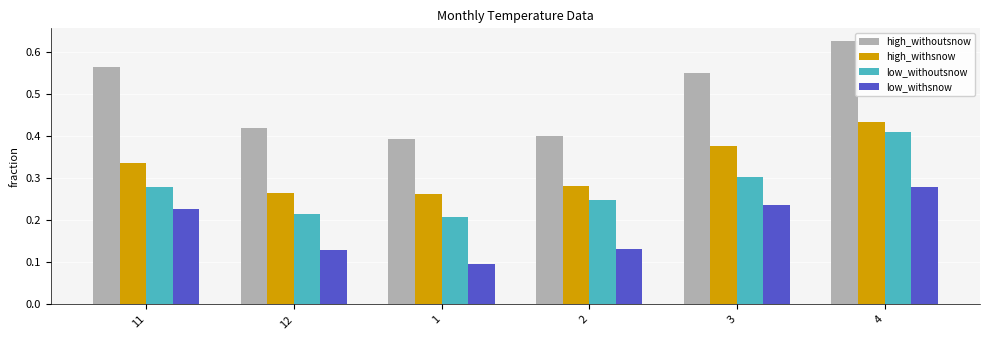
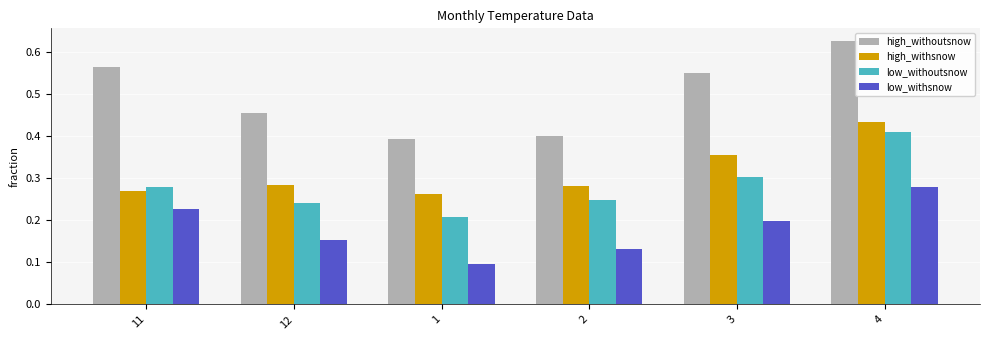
  {
    "high_withoutsnow": {
      "11": 0.56,
-     "12": 0.42,
+     "12": 0.46,
      "1": 0.39,
      "2": 0.40,
      "3": 0.55,
      "4": 0.63
    },
    "high_withsnow": {
-     "11": 0.34,
-     "12": 0.26,
+     "11": 0.27,
+     "12": 0.28,
      "1": 0.26,
      "2": 0.28,
-     "3": 0.38,
+     "3": 0.36,
      "4": 0.43
    },
    "low_withoutsnow": {
      "11": 0.28,
-     "12": 0.22,
+     "12": 0.24,
      "1": 0.21,
      "2": 0.25,
      "3": 0.30,
      "4": 0.41
    },
    "low_withsnow": {
      "11": 0.23,
-     "12": 0.13,
+     "12": 0.15,
      "1": 0.10,
      "2": 0.13,
-     "3": 0.24,
+     "3": 0.20,
      "4": 0.28
    }
  }
